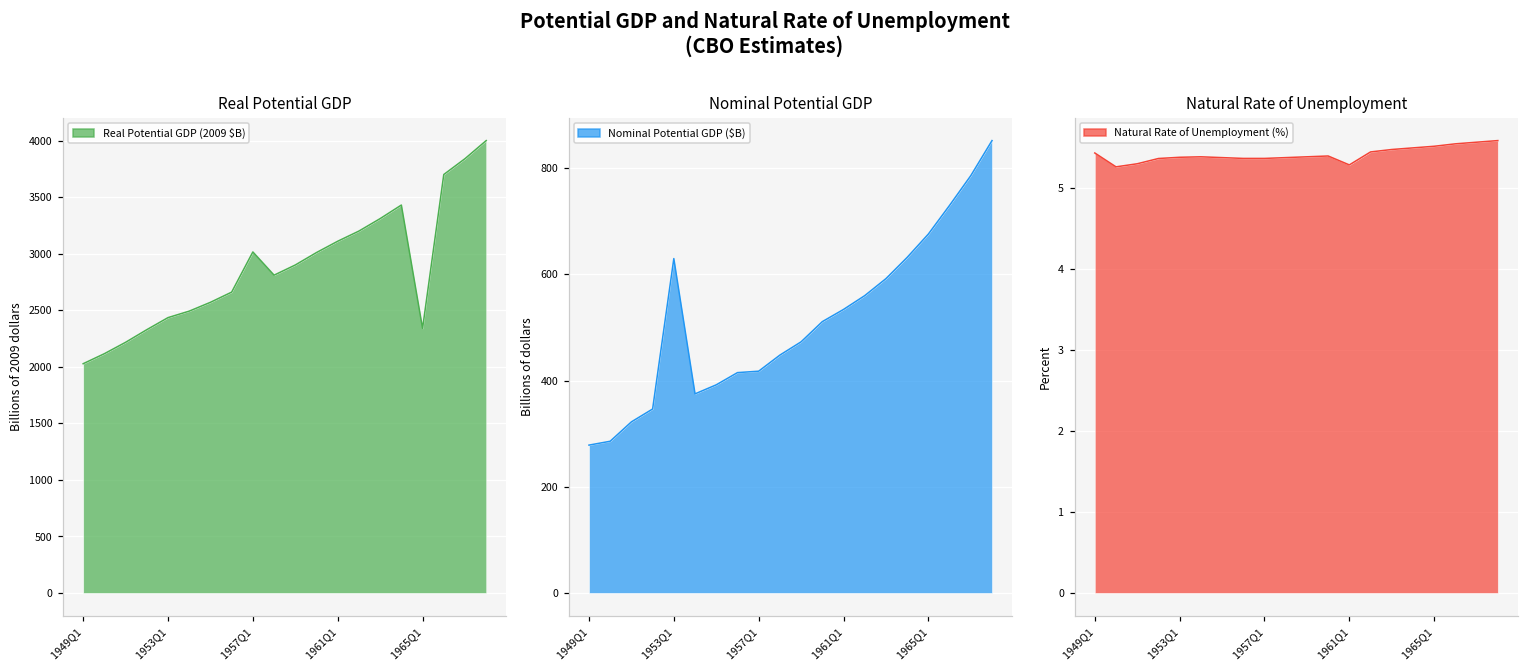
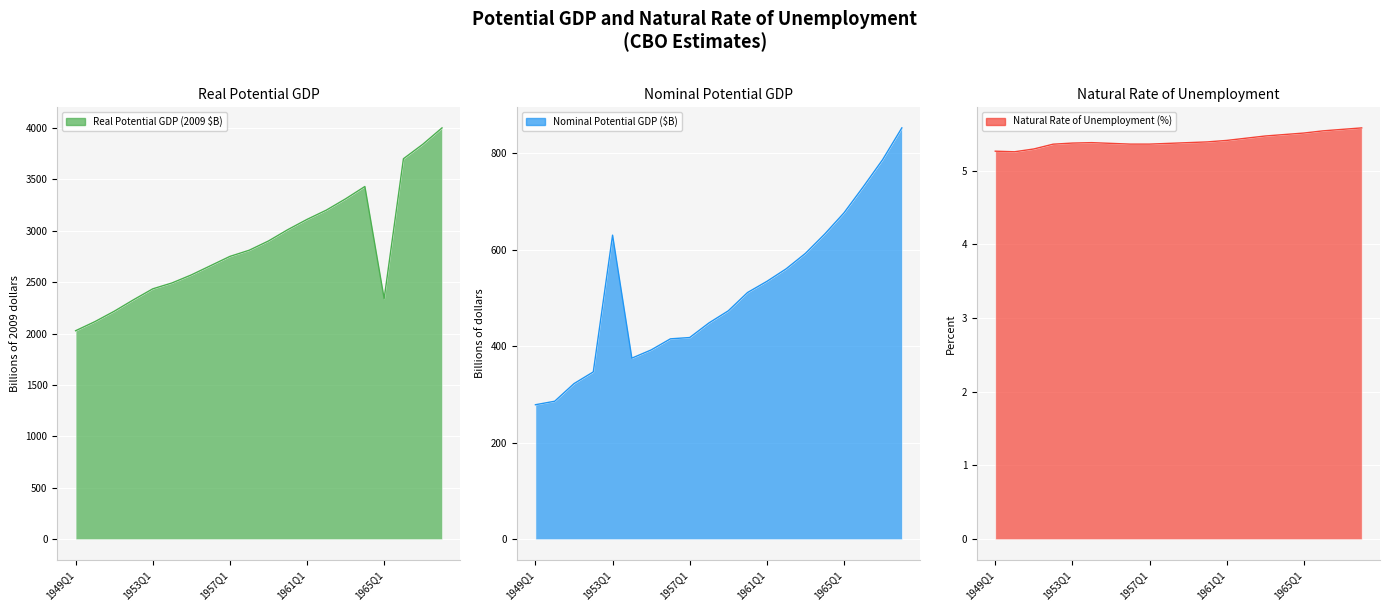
  {
    "Real Potential GDP": {
      "1949Q1": 2030,
      "1953Q1": 2430,
-     "1957Q1": 3020,
+     "1957Q1": 2750,
      "1961Q1": 3110,
      "1965Q1": 2340
    },
    "Nominal Potential GDP": {
      "1949Q1": 280,
      "1953Q1": 630,
      "1957Q1": 420,
      "1961Q1": 530,
      "1965Q1": 680
    },
    "Natural Rate of Unemployment": {
-     "1949Q1": 5.4,
+     "1949Q1": 5.3,
      "1953Q1": 5.4,
      "1957Q1": 5.4,
-     "1961Q1": 5.3,
+     "1961Q1": 5.4,
      "1965Q1": 5.5
    }
  }
